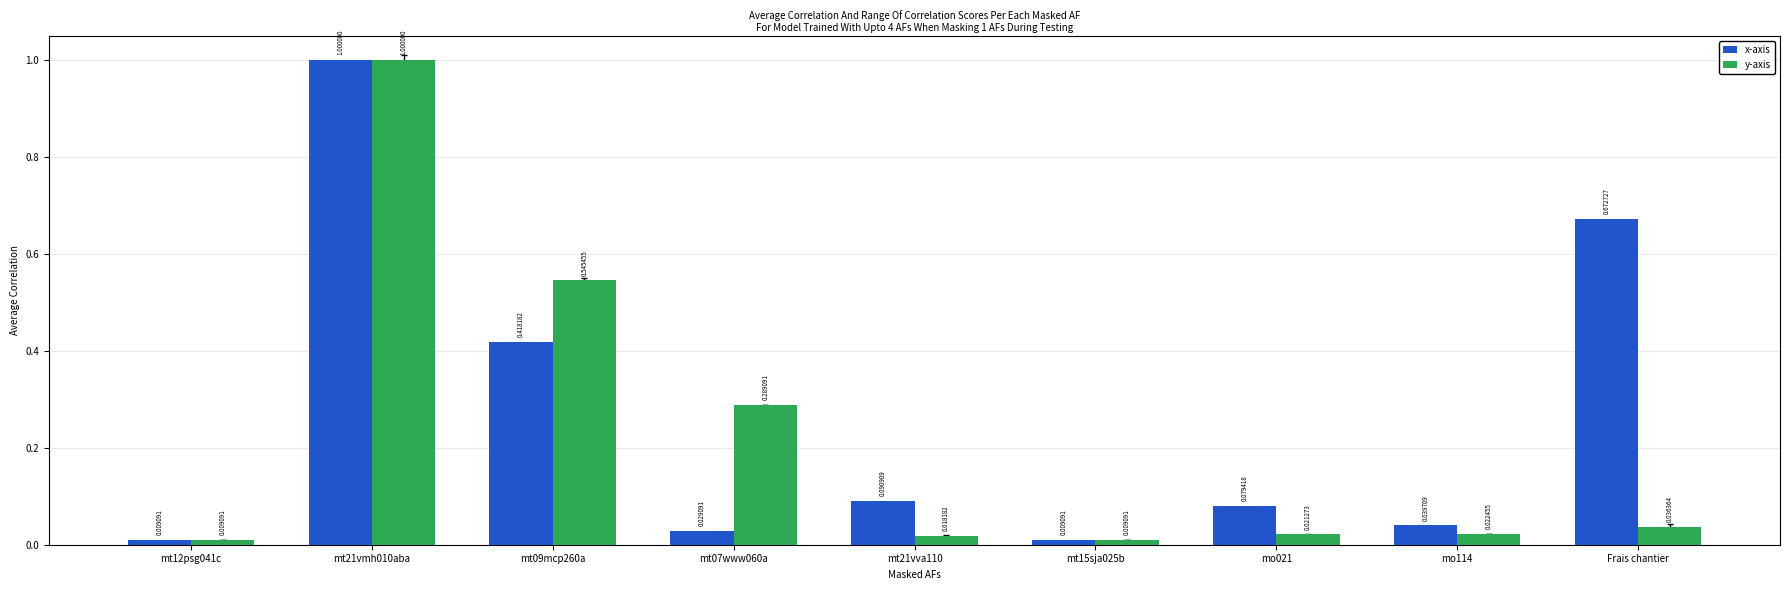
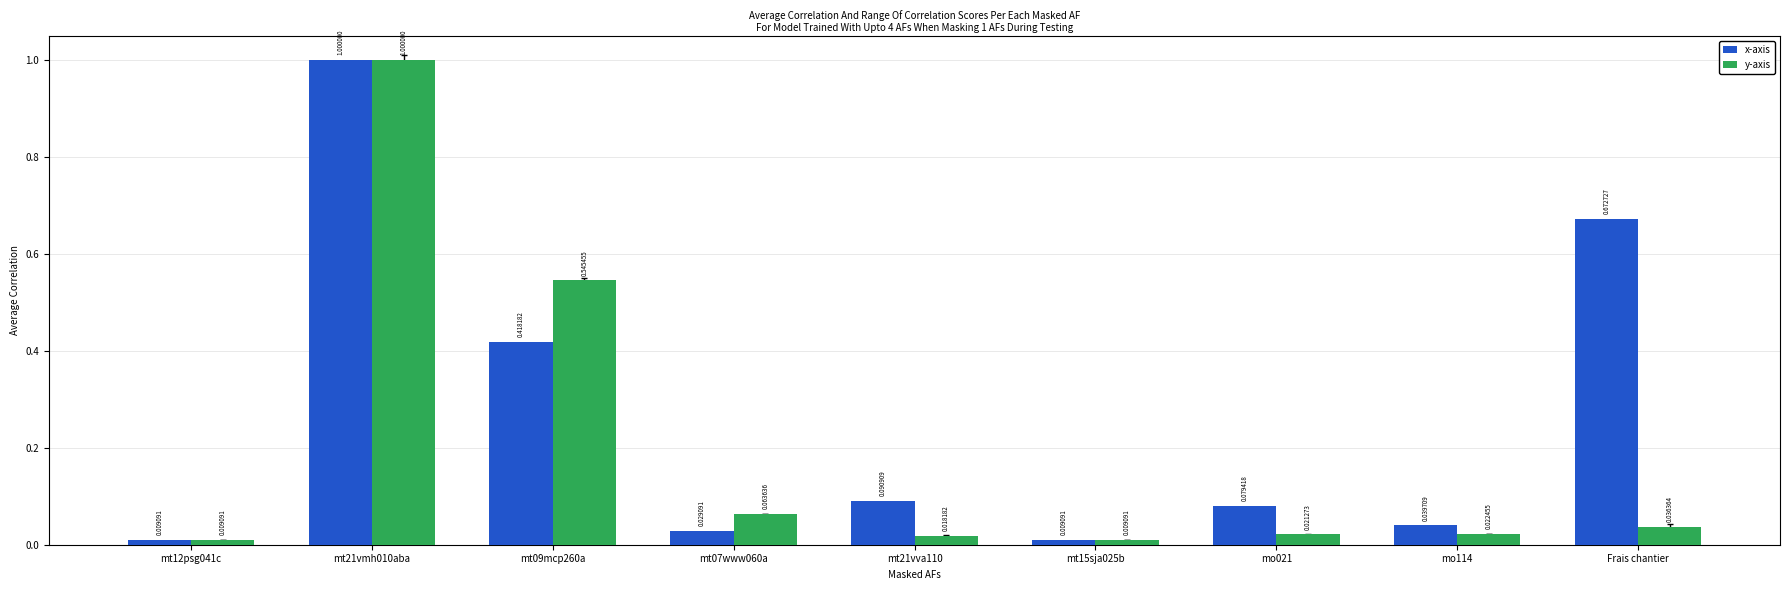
  {
    "y-axis": {
      "mt12psg041c": 0.009091,
      "mt09mcp260a": 0.545455,
-     "mt07www060a": 0.289091,
+     "mt07www060a": 0.063636,
      "mt21vva110": 0.018182,
      "mt15sja025b": 0.009091,
      "mo021": 0.021273,
      "mo114": 0.022455
    }
  }
